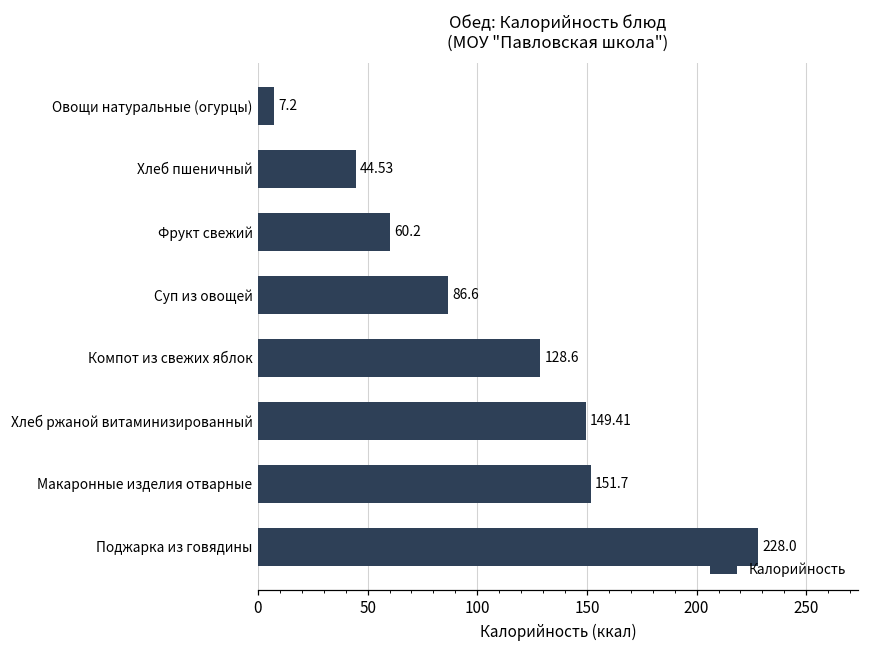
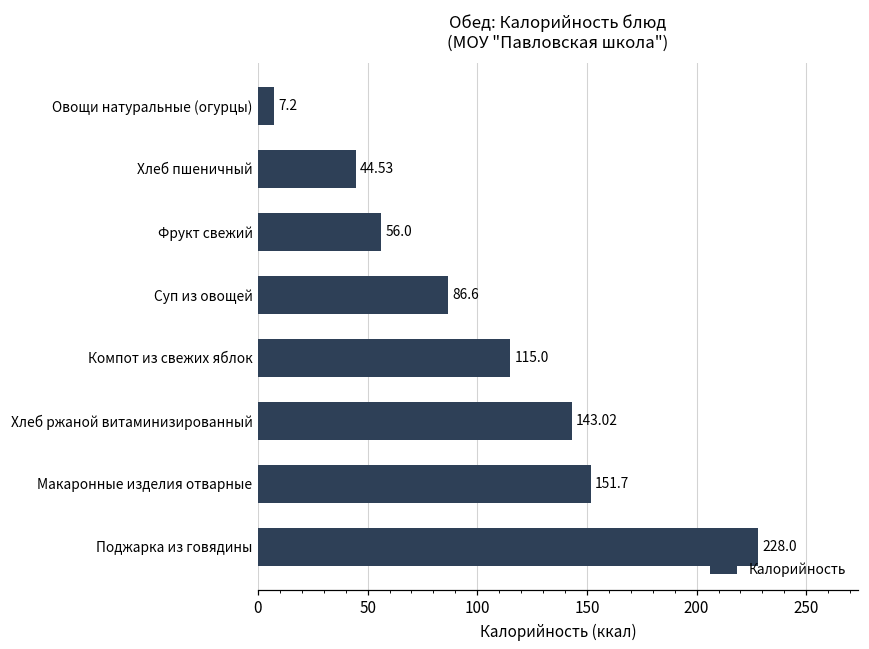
  {
    "Овощи натуральные (огурцы)": 7.2,
    "Хлеб пшеничный": 44.53,
-   "Фрукт свежий": 60.2,
+   "Фрукт свежий": 56.0,
    "Суп из овощей": 86.6,
-   "Компот из свежих яблок": 128.6,
-   "Хлеб ржаной витаминизированный": 149.41,
+   "Компот из свежих яблок": 115.0,
+   "Хлеб ржаной витаминизированный": 143.02,
    "Макаронные изделия отварные": 151.7,
    "Поджарка из говядины": 228.0
  }
